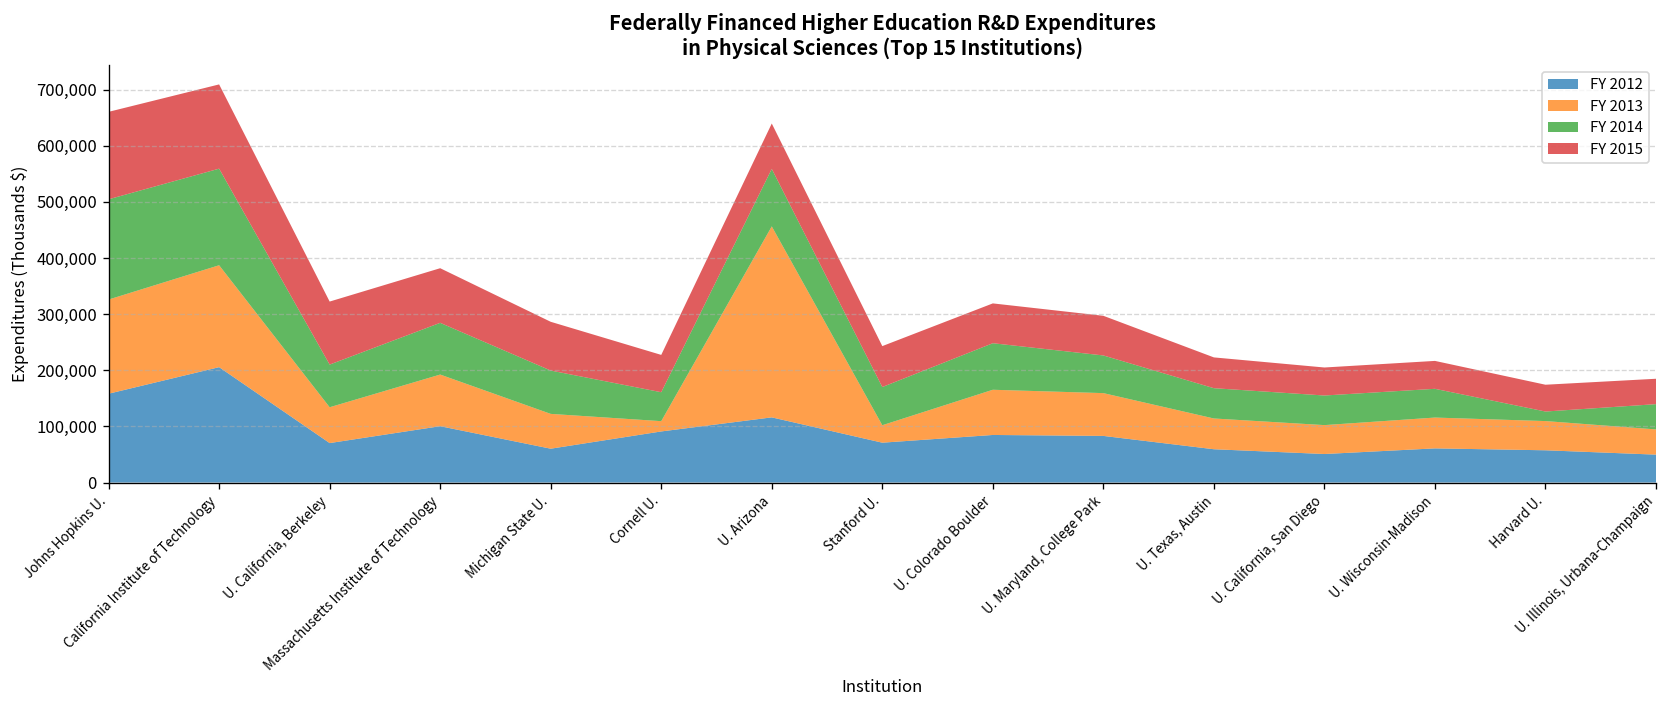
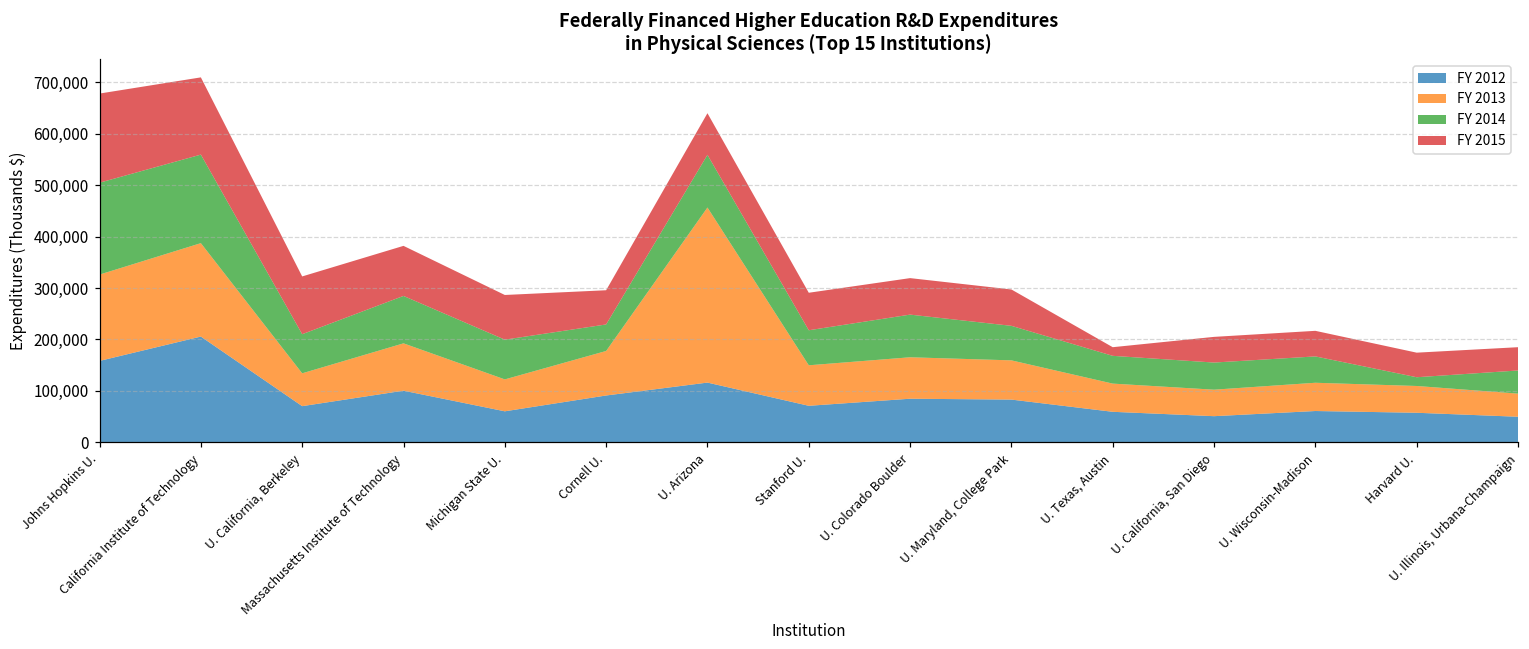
  {
    "FY 2012": {
      "Johns Hopkins U.": "160,000",
      "California Institute of Technology": "210,000",
      "U. California, Berkeley": "70,000",
      "Massachusetts Institute of Technology": "100,000",
      "Michigan State U.": "60,000",
      "Cornell U.": "90,000",
      "U. Arizona": "120,000",
      "Stanford U.": "70,000",
      "U. Colorado Boulder": "80,000",
      "U. Maryland, College Park": "80,000",
      "U. Texas, Austin": "60,000",
      "U. California, San Diego": "50,000",
      "U. Wisconsin-Madison": "60,000",
      "Harvard U.": "60,000",
      "U. Illinois, Urbana-Champaign": "50,000"
    },
    "FY 2013": {
      "Johns Hopkins U.": "170,000",
      "California Institute of Technology": "180,000",
      "U. California, Berkeley": "60,000",
      "Massachusetts Institute of Technology": "90,000",
      "Michigan State U.": "60,000",
-     "Cornell U.": "20,000",
+     "Cornell U.": "90,000",
      "U. Arizona": "340,000",
-     "Stanford U.": "30,000",
+     "Stanford U.": "80,000",
      "U. Colorado Boulder": "80,000",
      "U. Maryland, College Park": "80,000",
      "U. Texas, Austin": "50,000",
      "U. California, San Diego": "50,000",
      "U. Wisconsin-Madison": "50,000",
      "Harvard U.": "50,000",
      "U. Illinois, Urbana-Champaign": "40,000"
    },
    "FY 2014": {
      "Johns Hopkins U.": "180,000",
      "California Institute of Technology": "170,000",
      "U. California, Berkeley": "80,000",
      "Massachusetts Institute of Technology": "90,000",
      "Michigan State U.": "80,000",
      "Cornell U.": "50,000",
      "U. Arizona": "100,000",
      "Stanford U.": "70,000",
      "U. Colorado Boulder": "80,000",
      "U. Maryland, College Park": "70,000",
      "U. Texas, Austin": "50,000",
      "U. California, San Diego": "50,000",
      "U. Wisconsin-Madison": "50,000",
      "Harvard U.": "20,000",
      "U. Illinois, Urbana-Champaign": "40,000"
    },
    "FY 2015": {
-     "Johns Hopkins U.": "160,000",
+     "Johns Hopkins U.": "170,000",
      "California Institute of Technology": "150,000",
      "U. California, Berkeley": "110,000",
      "Massachusetts Institute of Technology": "100,000",
      "Michigan State U.": "90,000",
      "Cornell U.": "70,000",
      "U. Arizona": "80,000",
      "Stanford U.": "70,000",
      "U. Colorado Boulder": "70,000",
      "U. Maryland, College Park": "70,000",
-     "U. Texas, Austin": "50,000",
+     "U. Texas, Austin": "20,000",
      "U. California, San Diego": "50,000",
      "U. Wisconsin-Madison": "50,000",
      "Harvard U.": "50,000",
      "U. Illinois, Urbana-Champaign": "50,000"
    }
  }
